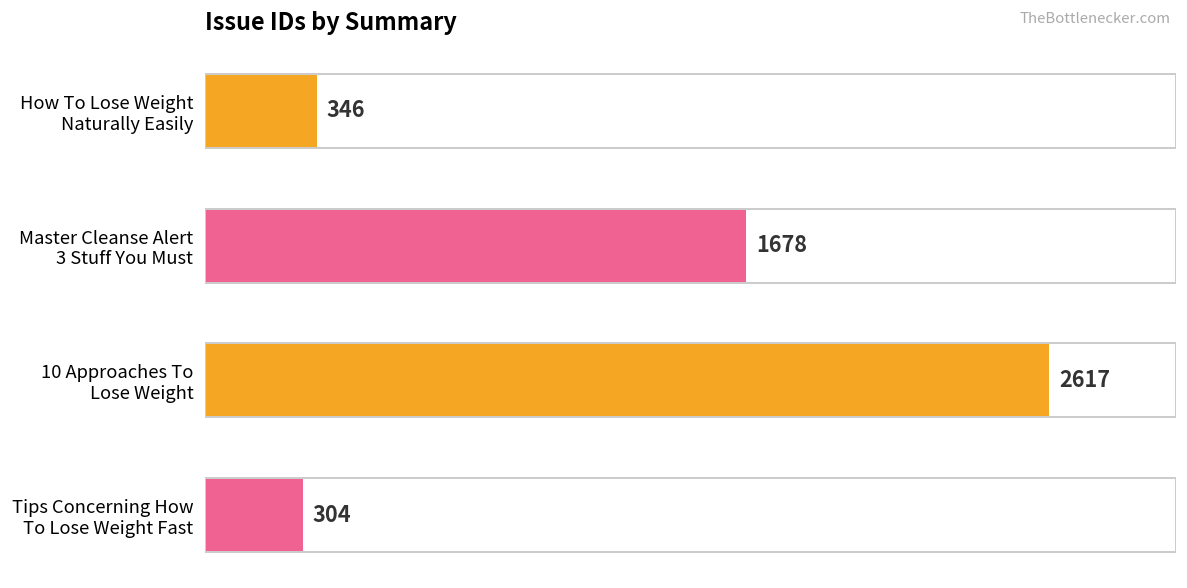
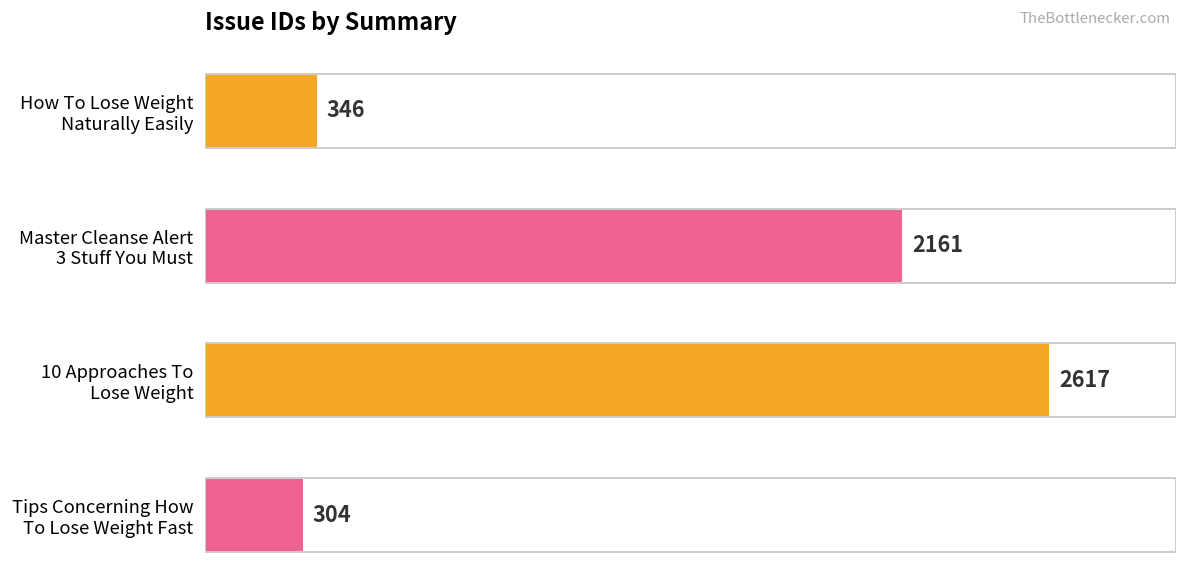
  {
    "How To Lose Weight Naturally Easily": 346,
-   "Master Cleanse Alert 3 Stuff You Must": 1678,
+   "Master Cleanse Alert 3 Stuff You Must": 2161,
    "10 Approaches To Lose Weight": 2617,
    "Tips Concerning How To Lose Weight Fast": 304
  }
